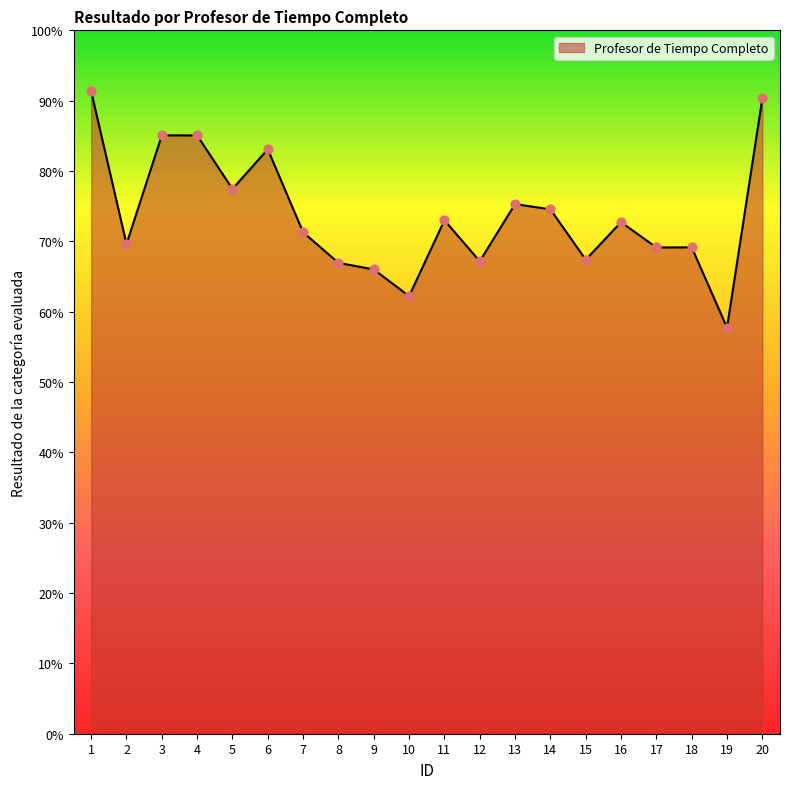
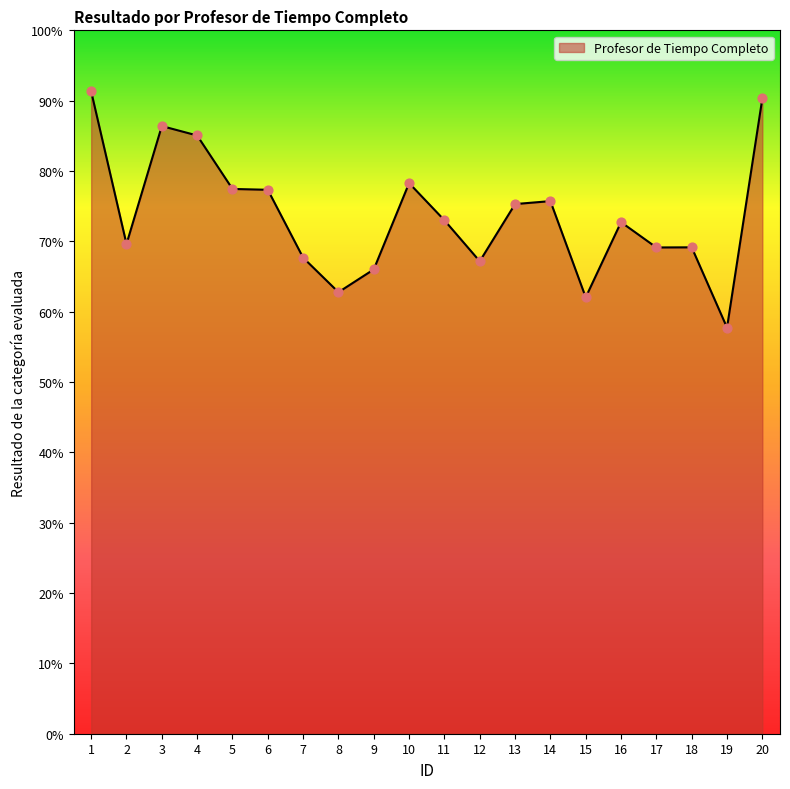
  {
    "1": "91%",
    "2": "70%",
-   "3": "85%",
+   "3": "86%",
    "4": "85%",
    "5": "77%",
-   "6": "83%",
-   "7": "71%",
-   "8": "67%",
+   "6": "77%",
+   "7": "68%",
+   "8": "63%",
    "9": "66%",
-   "10": "62%",
+   "10": "78%",
    "11": "73%",
    "12": "67%",
    "13": "75%",
-   "14": "75%",
-   "15": "67%",
+   "14": "76%",
+   "15": "62%",
    "16": "73%",
    "17": "69%",
    "18": "69%",
    "19": "58%",
    "20": "90%"
  }
